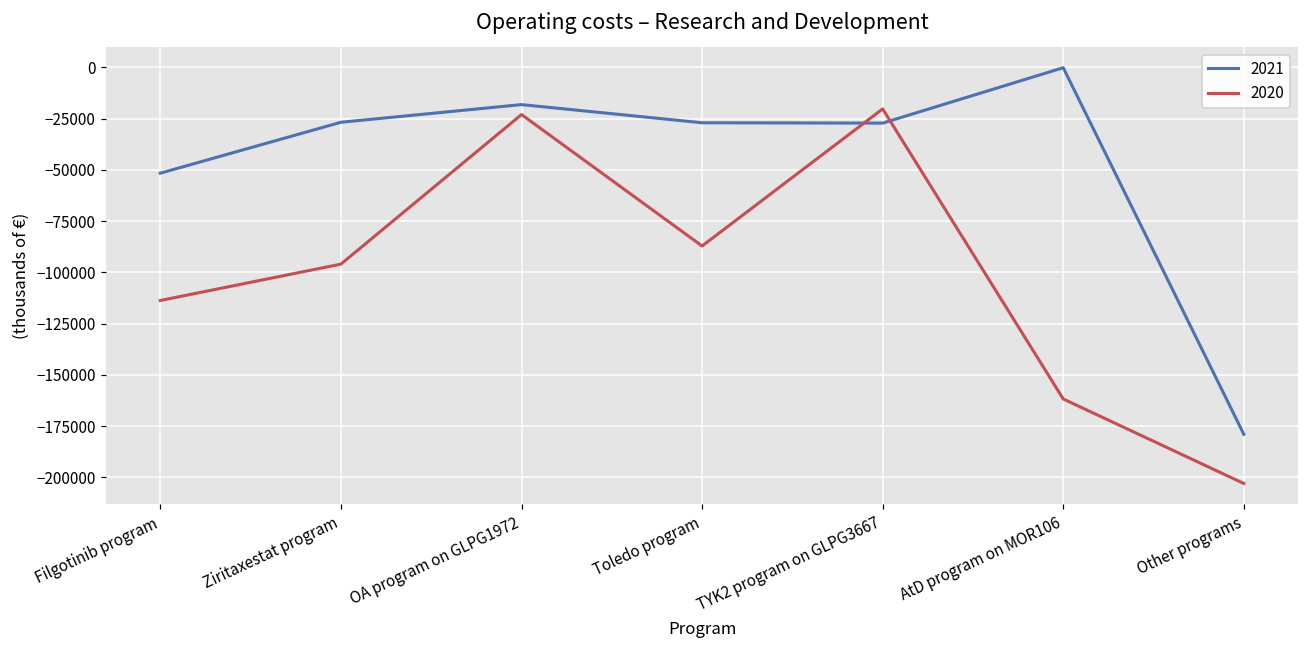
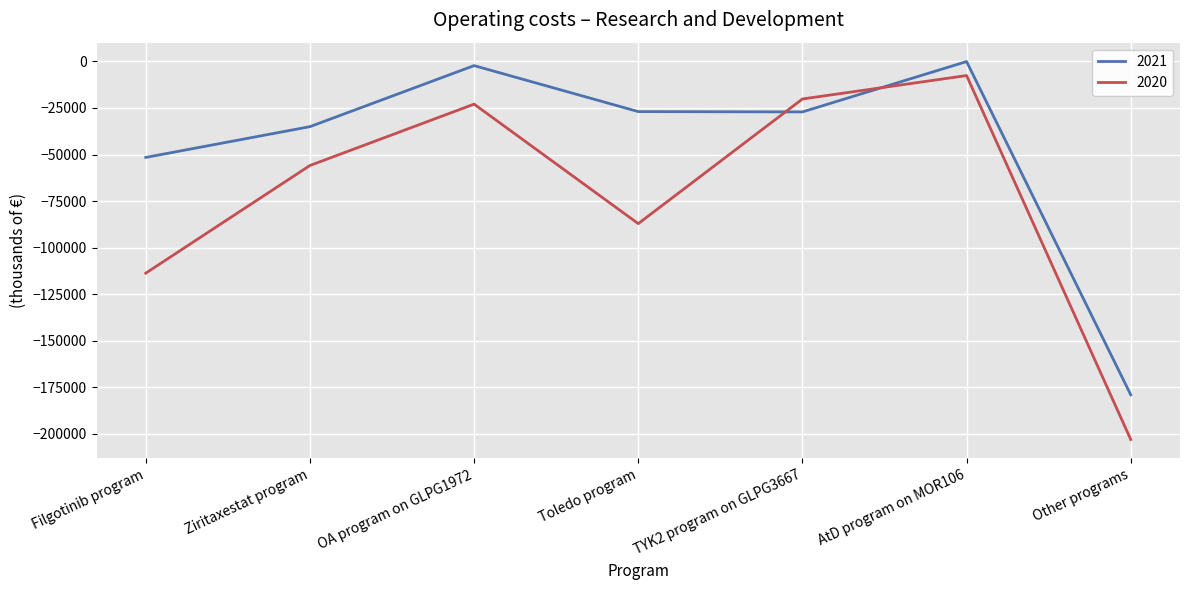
  {
    "2021": {
      "Filgotinib program": -52000,
-     "Ziritaxestat program": -27000,
-     "OA program on GLPG1972": -18000,
+     "Ziritaxestat program": -35000,
+     "OA program on GLPG1972": -2000,
      "Toledo program": -27000,
      "TYK2 program on GLPG3667": -27000,
      "AtD program on MOR106": 0,
      "Other programs": -179000
    },
    "2020": {
      "Filgotinib program": -114000,
-     "Ziritaxestat program": -96000,
+     "Ziritaxestat program": -56000,
      "OA program on GLPG1972": -23000,
      "Toledo program": -87000,
      "TYK2 program on GLPG3667": -20000,
-     "AtD program on MOR106": -162000,
+     "AtD program on MOR106": -8000,
      "Other programs": -203000
    }
  }
